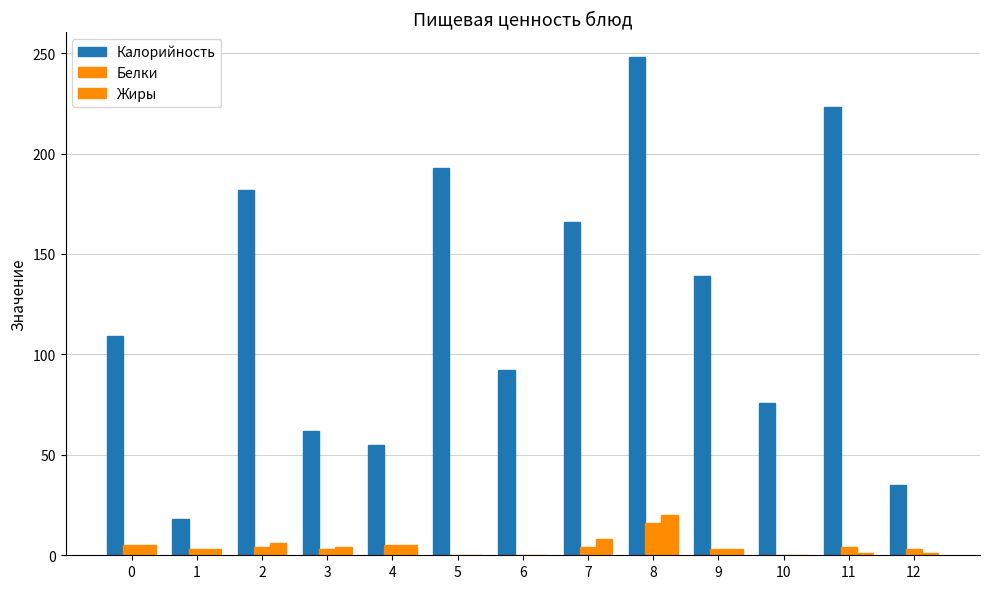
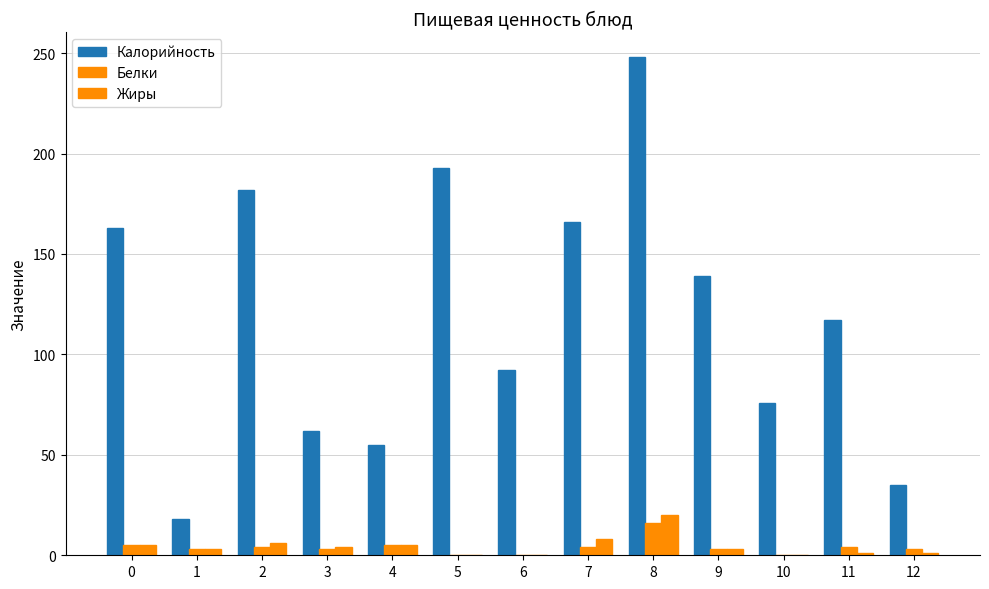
  {
    "Калорийность": {
-     "0": 109,
+     "0": 163,
      "1": 18,
      "2": 182,
      "3": 62,
      "4": 55,
      "5": 193,
      "6": 92,
      "7": 166,
      "8": 248,
      "9": 139,
      "10": 76,
-     "11": 223,
+     "11": 117,
      "12": 35
    }
  }
